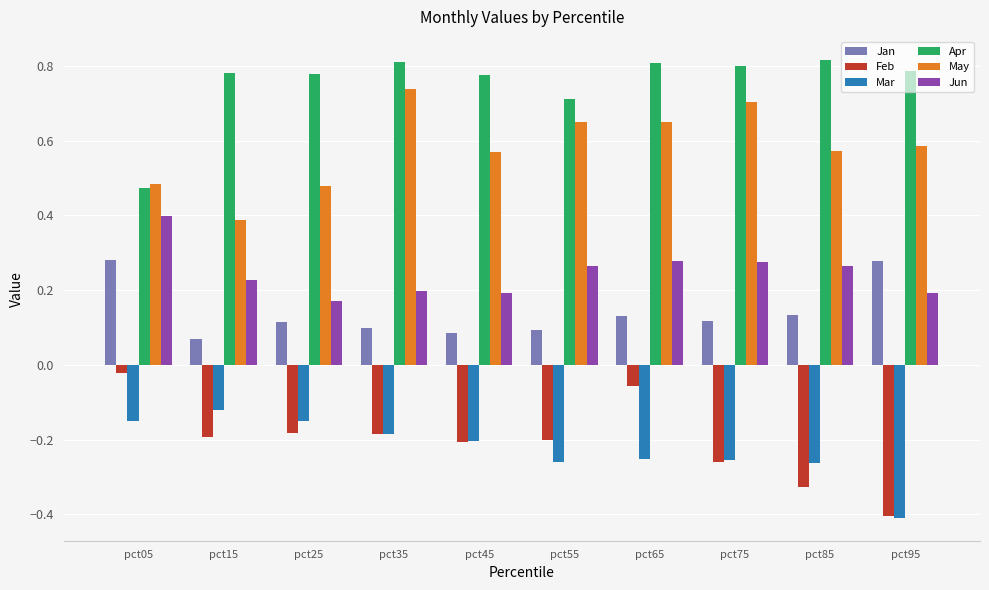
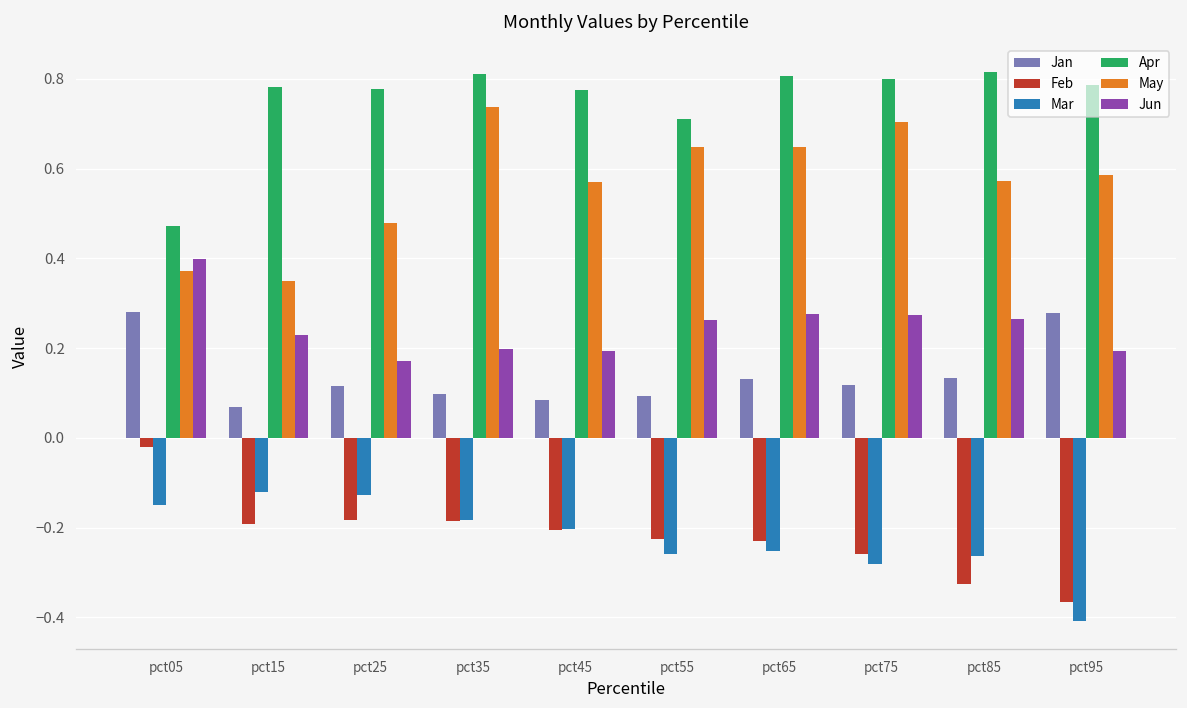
  {
    "Feb": {
      "pct05": -0.02,
      "pct15": -0.19,
      "pct25": -0.18,
      "pct35": -0.18,
      "pct45": -0.21,
-     "pct55": -0.20,
-     "pct65": -0.06,
+     "pct55": -0.23,
+     "pct65": -0.23,
      "pct75": -0.26,
      "pct85": -0.33,
-     "pct95": -0.40
+     "pct95": -0.37
    },
    "Mar": {
      "pct05": -0.15,
      "pct15": -0.12,
-     "pct25": -0.15,
+     "pct25": -0.13,
      "pct35": -0.18,
      "pct45": -0.20,
      "pct55": -0.26,
      "pct65": -0.25,
-     "pct75": -0.25,
+     "pct75": -0.28,
      "pct85": -0.26,
      "pct95": -0.41
    },
    "Apr": {
      "pct05": 0.47,
      "pct15": 0.78,
      "pct25": 0.78,
      "pct35": 0.81,
      "pct45": 0.78,
      "pct55": 0.71,
      "pct65": 0.81,
      "pct75": 0.80,
      "pct85": 0.82
    },
    "May": {
-     "pct05": 0.48,
-     "pct15": 0.39,
+     "pct05": 0.37,
+     "pct15": 0.35,
      "pct25": 0.48,
      "pct35": 0.74,
      "pct45": 0.57,
      "pct55": 0.65,
      "pct65": 0.65,
      "pct75": 0.70,
      "pct85": 0.57,
      "pct95": 0.59
    }
  }
